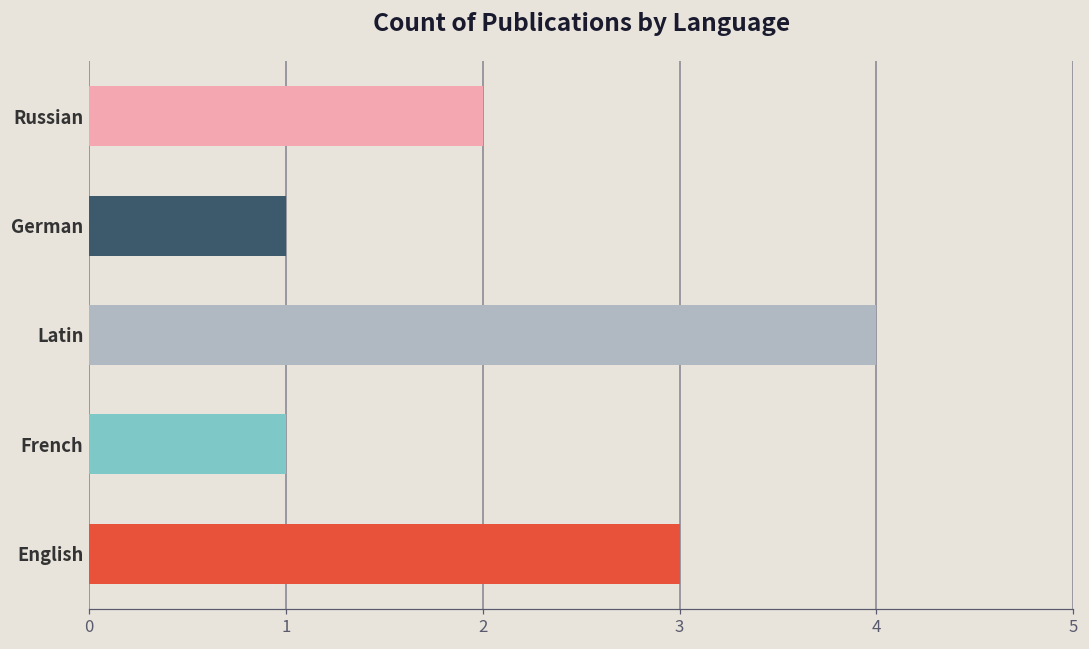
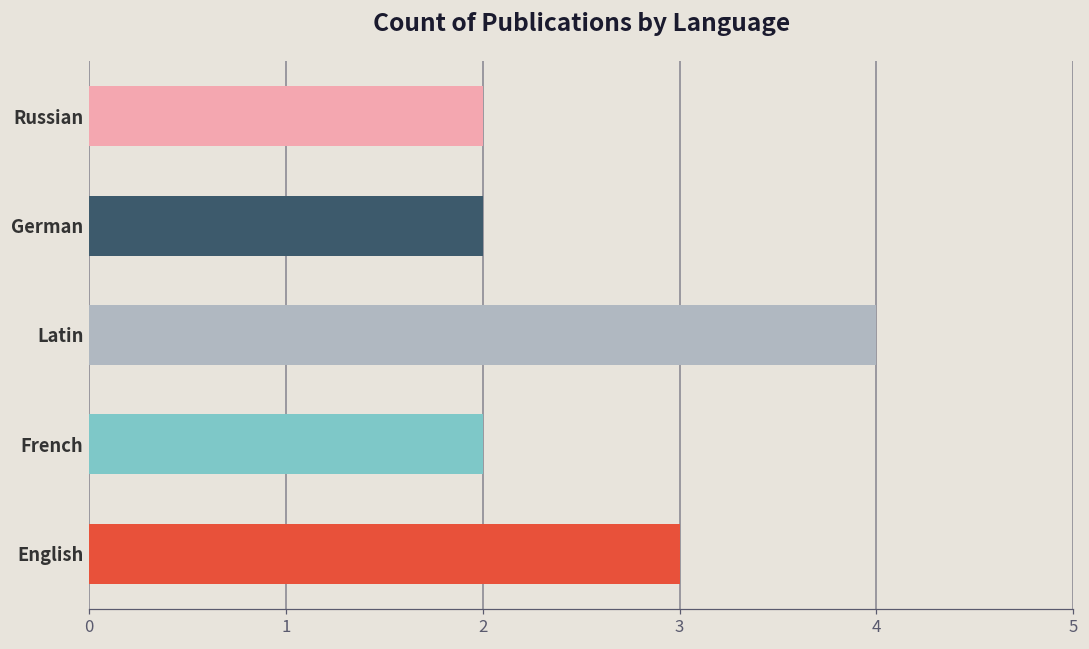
  {
    "Russian": 2,
-   "German": 1,
+   "German": 2,
    "Latin": 4,
-   "French": 1,
+   "French": 2,
    "English": 3
  }
